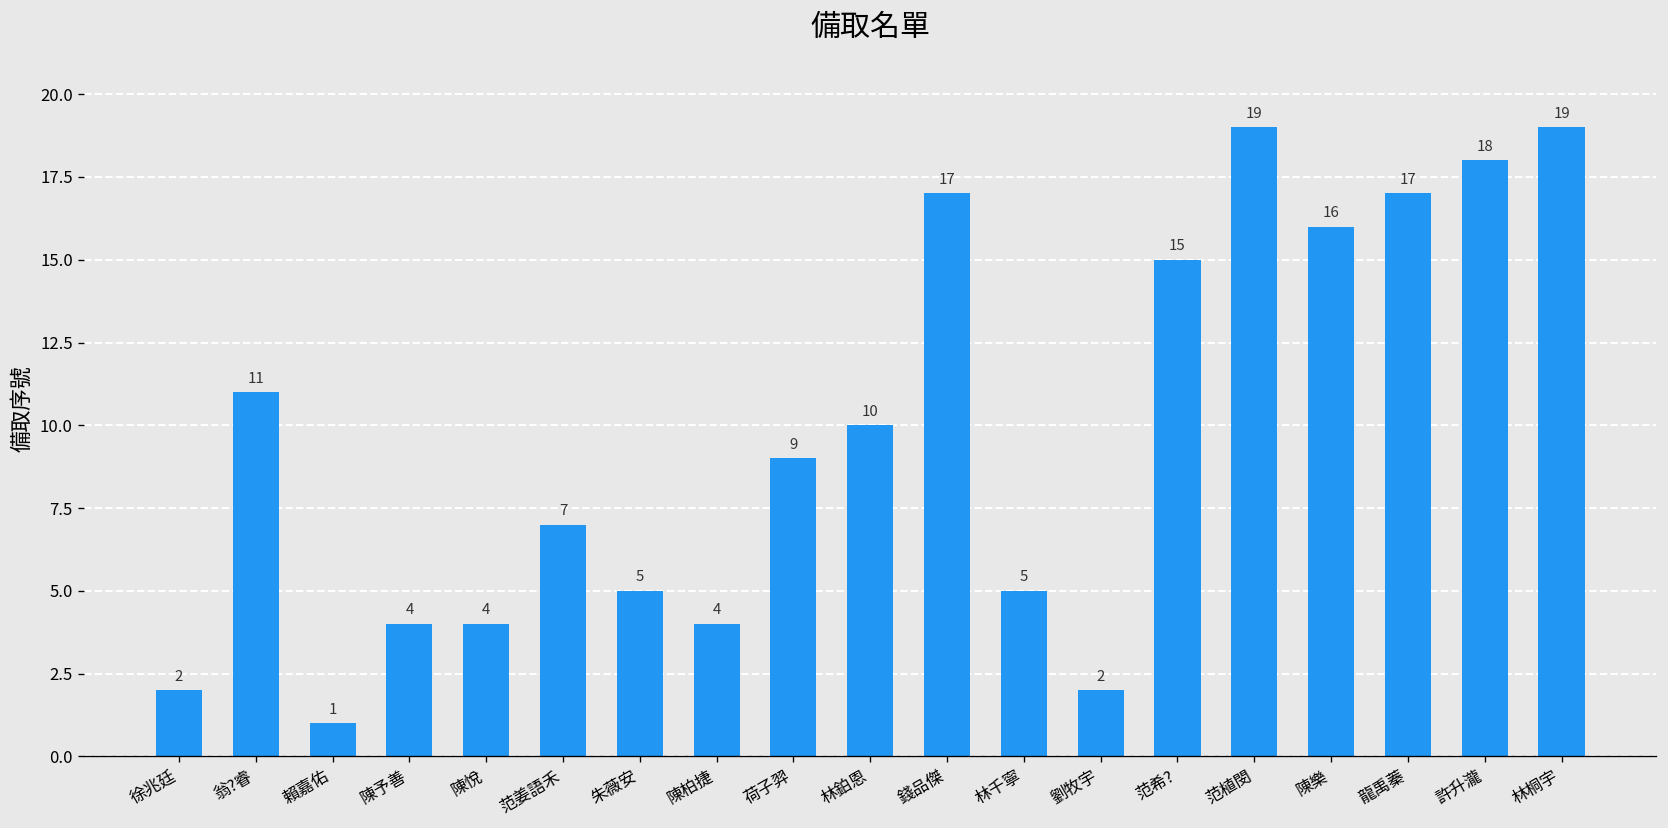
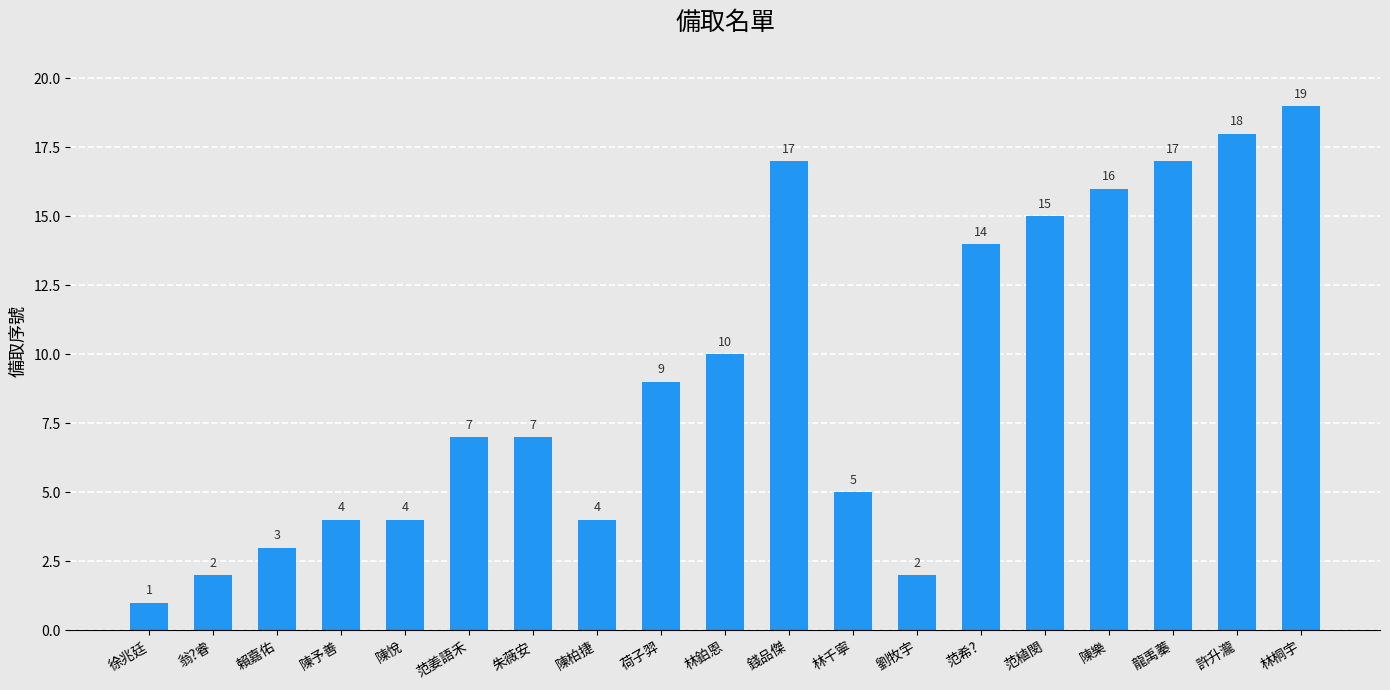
  {
-   "徐兆廷": 2,
-   "翁?睿": 11,
-   "賴嘉佑": 1,
+   "徐兆廷": 1,
+   "翁?睿": 2,
+   "賴嘉佑": 3,
    "陳予善": 4,
    "陳悅": 4,
    "范姜語禾": 7,
-   "朱薇安": 5,
+   "朱薇安": 7,
    "陳柏捷": 4,
    "荷子羿": 9,
    "林鉑恩": 10,
    "錢品傑": 17,
    "林千寧": 5,
    "劉牧宇": 2,
-   "范希?": 15,
-   "范植閔": 19,
+   "范希?": 14,
+   "范植閔": 15,
    "陳樂": 16,
    "龍禹蓁": 17,
    "許升瀧": 18,
    "林桐宇": 19
  }
